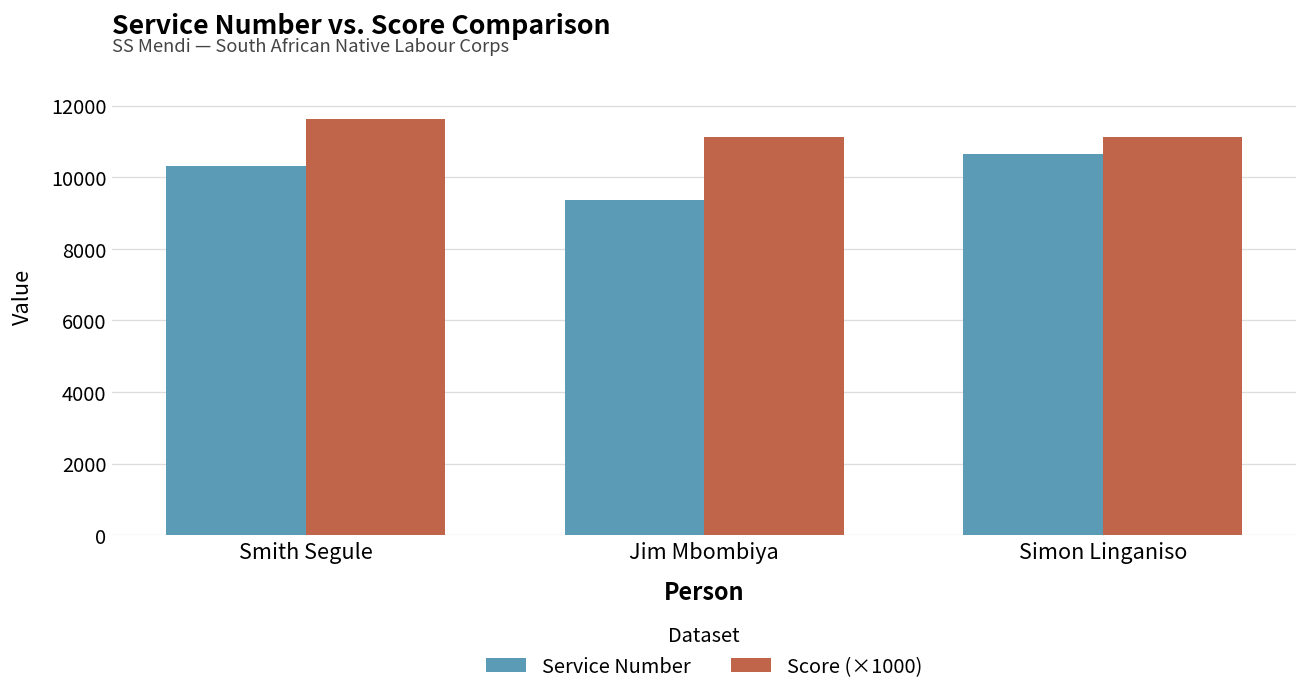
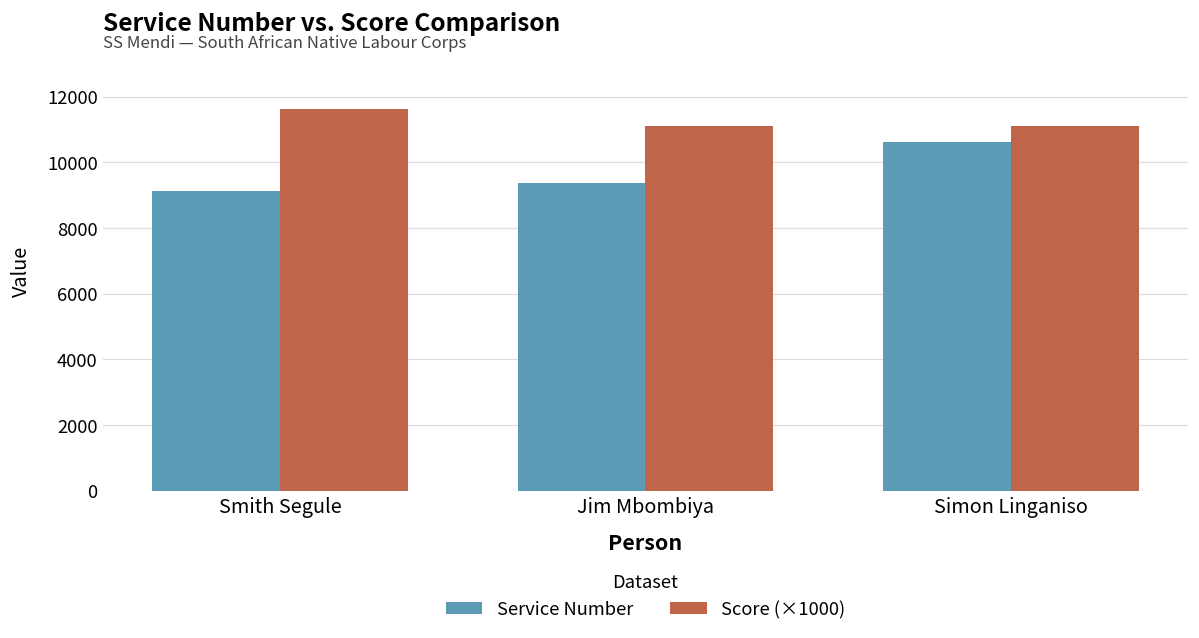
  {
    "Service Number": {
-     "Smith Segule": 10300,
+     "Smith Segule": 9100,
      "Jim Mbombiya": 9400,
      "Simon Linganiso": 10600
    },
    "Score (×1000)": {
      "Smith Segule": 11600,
      "Jim Mbombiya": 11100,
      "Simon Linganiso": 11100
    }
  }
